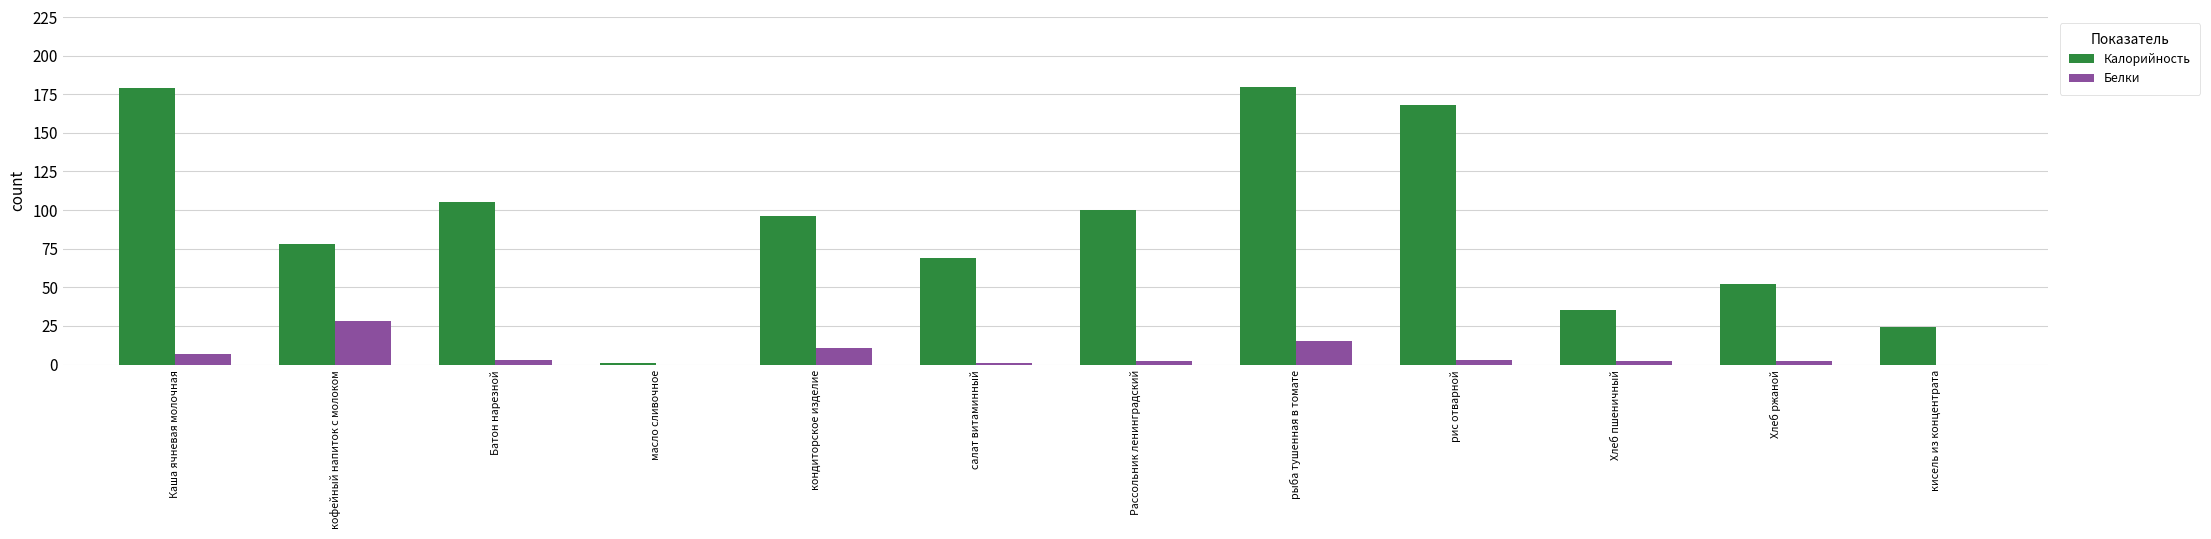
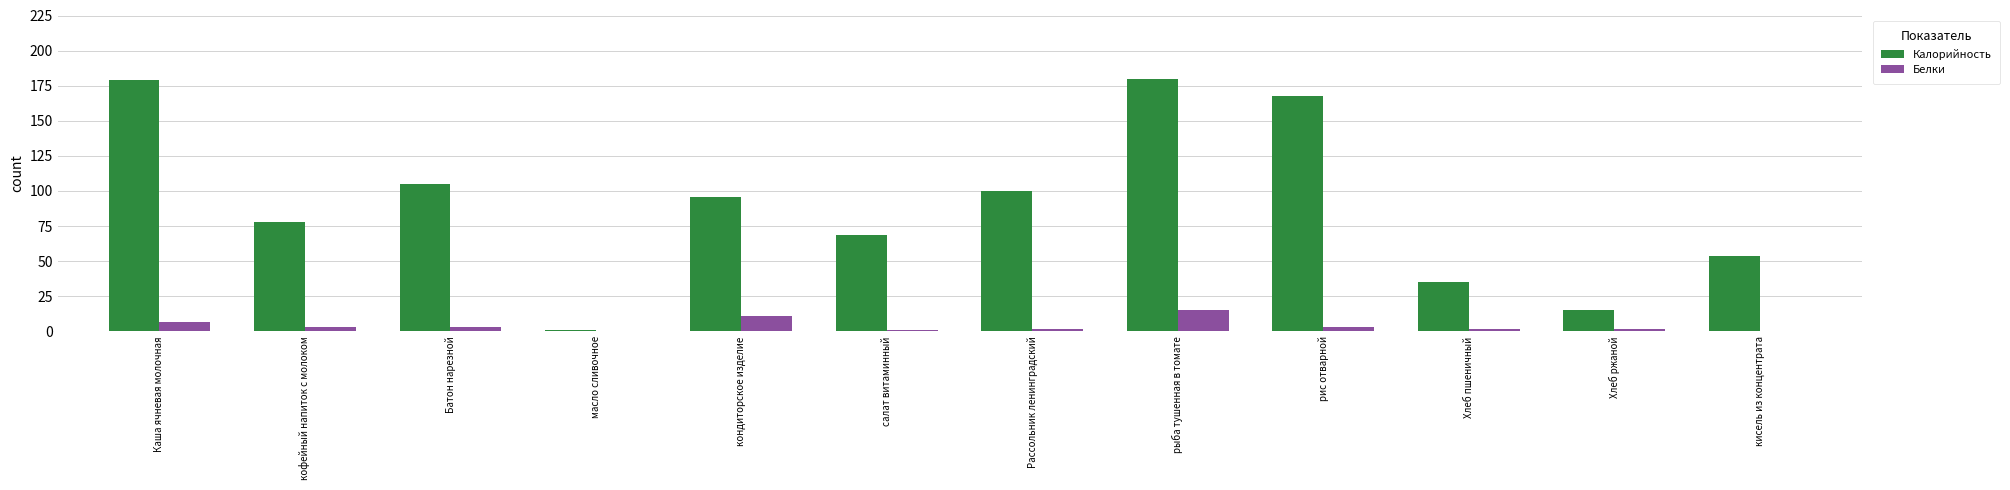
  {
    "Калорийность": {
      "Каша ячневая молочная": 179,
      "кофейный напиток с молоком": 78,
      "Батон нарезной": 105,
      "кондиторское изделие": 96,
      "салат витаминный": 69,
      "Рассольник ленинградский": 100,
      "рыба тушенная в томате": 180,
      "рис отварной": 168,
      "Хлеб пшеничный": 35,
-     "Хлеб ржаной": 52,
-     "кисель из концентрата": 24
+     "Хлеб ржаной": 15,
+     "кисель из концентрата": 54
    },
    "Белки": {
      "Каша ячневая молочная": 7,
-     "кофейный напиток с молоком": 28,
+     "кофейный напиток с молоком": 3,
      "Батон нарезной": 3,
      "масло сливочное": 0,
      "кондиторское изделие": 11,
      "Рассольник ленинградский": 2,
      "рыба тушенная в томате": 15,
      "рис отварной": 3,
      "Хлеб пшеничный": 2,
      "Хлеб ржаной": 2,
      "кисель из концентрата": 0
    }
  }
